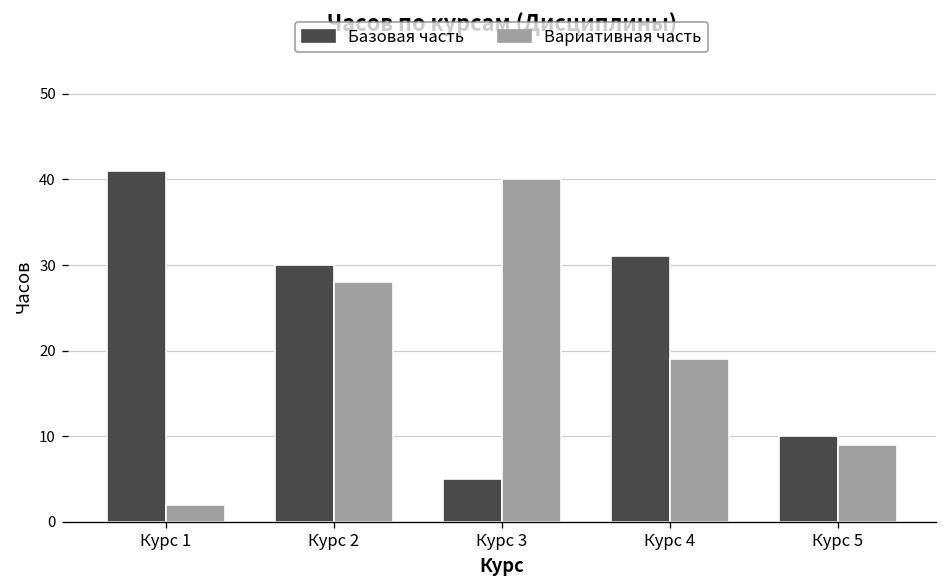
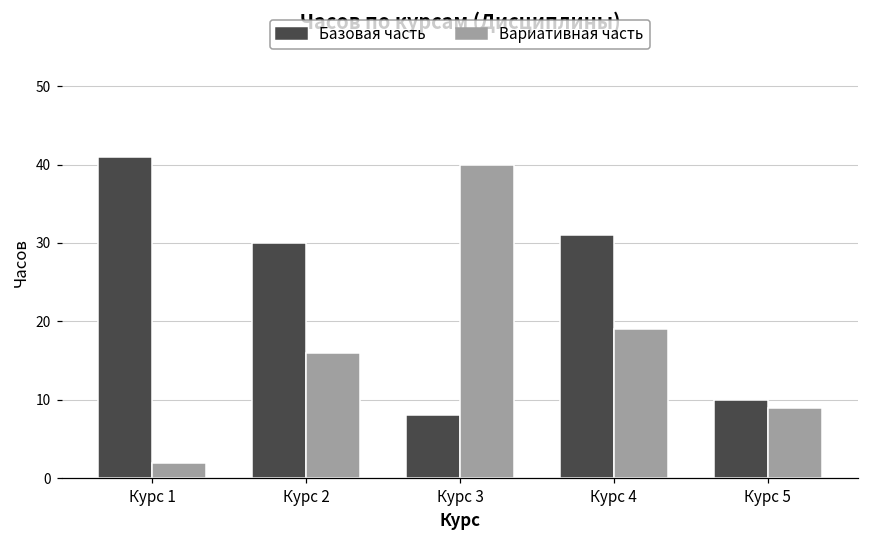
  {
    "Базовая часть": {
      "Курс 1": 41,
      "Курс 2": 30,
-     "Курс 3": 5,
+     "Курс 3": 8,
      "Курс 4": 31,
      "Курс 5": 10
    },
    "Вариативная часть": {
      "Курс 1": 2,
-     "Курс 2": 28,
+     "Курс 2": 16,
      "Курс 3": 40,
      "Курс 4": 19,
      "Курс 5": 9
    }
  }
